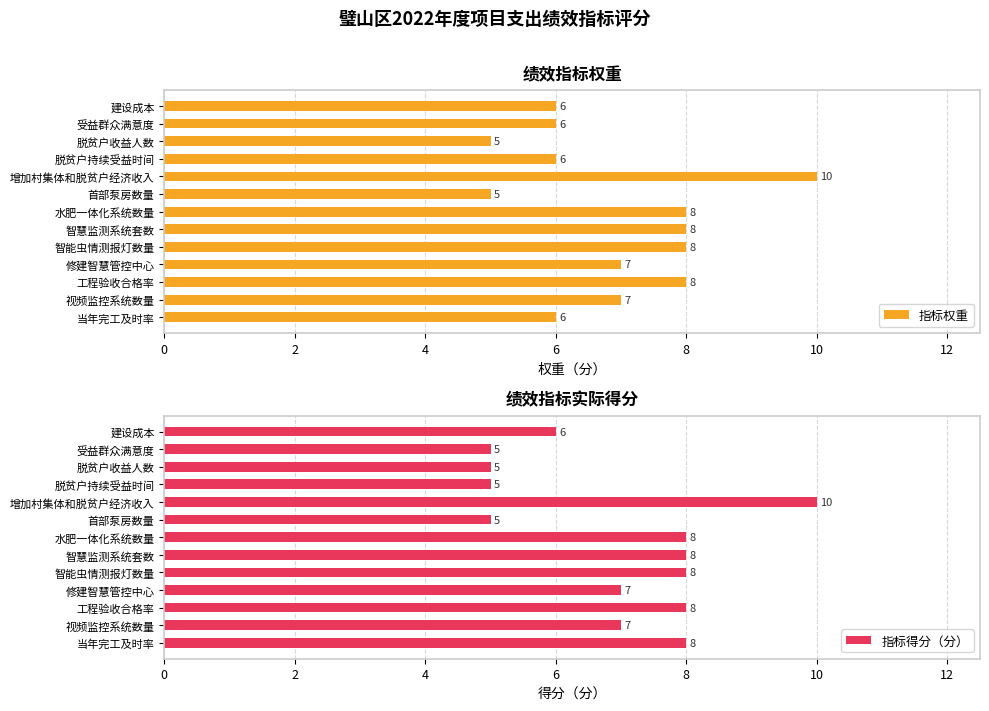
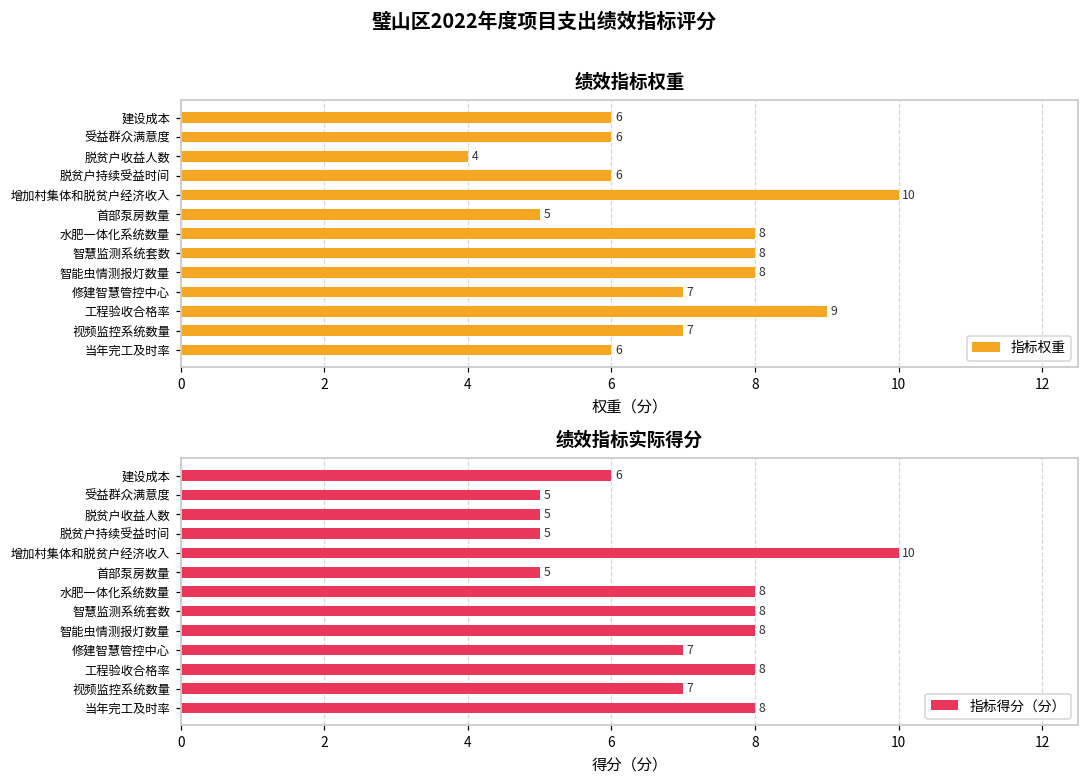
  {
    "绩效指标权重": {
      "建设成本": 6,
      "受益群众满意度": 6,
-     "脱贫户收益人数": 5,
+     "脱贫户收益人数": 4,
      "脱贫户持续受益时间": 6,
      "增加村集体和脱贫户经济收入": 10,
      "首部泵房数量": 5,
      "水肥一体化系统数量": 8,
      "智慧监测系统套数": 8,
      "智能虫情测报灯数量": 8,
      "修建智慧管控中心": 7,
-     "工程验收合格率": 8,
+     "工程验收合格率": 9,
      "视频监控系统数量": 7,
      "当年完工及时率": 6
    },
    "绩效指标实际得分": {
      "建设成本": 6,
      "受益群众满意度": 5,
      "脱贫户收益人数": 5,
      "脱贫户持续受益时间": 5,
      "增加村集体和脱贫户经济收入": 10,
      "首部泵房数量": 5,
      "水肥一体化系统数量": 8,
      "智慧监测系统套数": 8,
      "智能虫情测报灯数量": 8,
      "修建智慧管控中心": 7,
      "工程验收合格率": 8,
      "视频监控系统数量": 7,
      "当年完工及时率": 8
    }
  }
